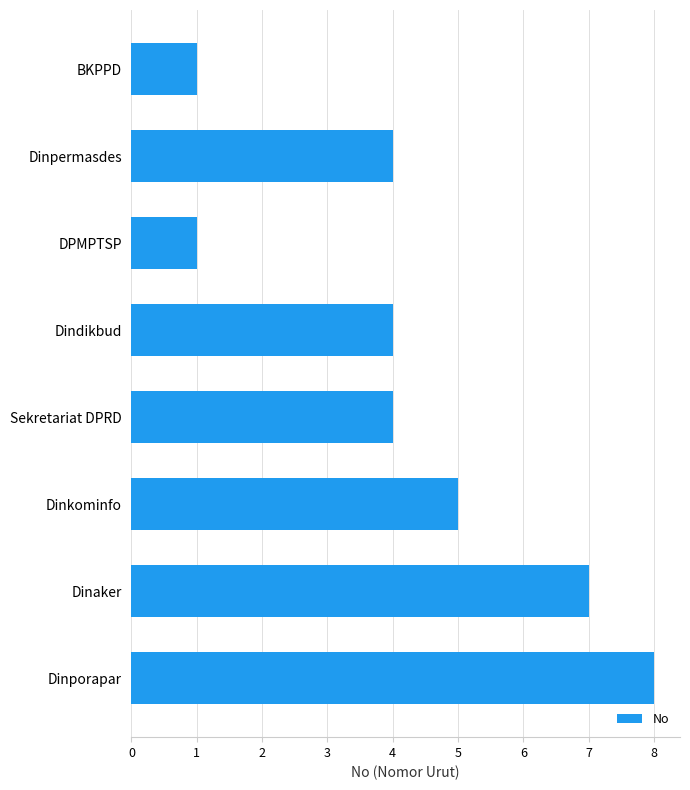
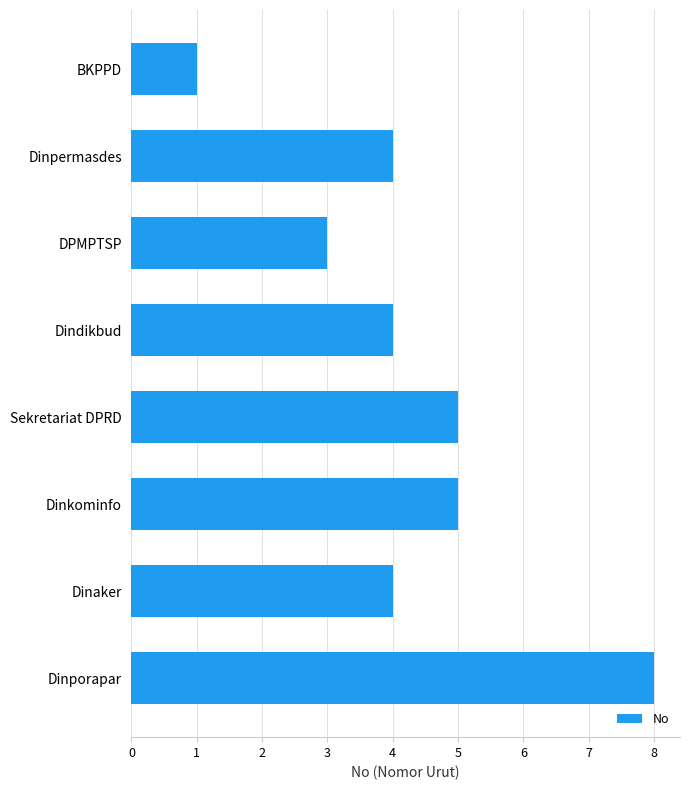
  {
    "BKPPD": 1,
    "Dinpermasdes": 4,
-   "DPMPTSP": 1,
+   "DPMPTSP": 3,
    "Dindikbud": 4,
-   "Sekretariat DPRD": 4,
+   "Sekretariat DPRD": 5,
    "Dinkominfo": 5,
-   "Dinaker": 7,
+   "Dinaker": 4,
    "Dinporapar": 8
  }
